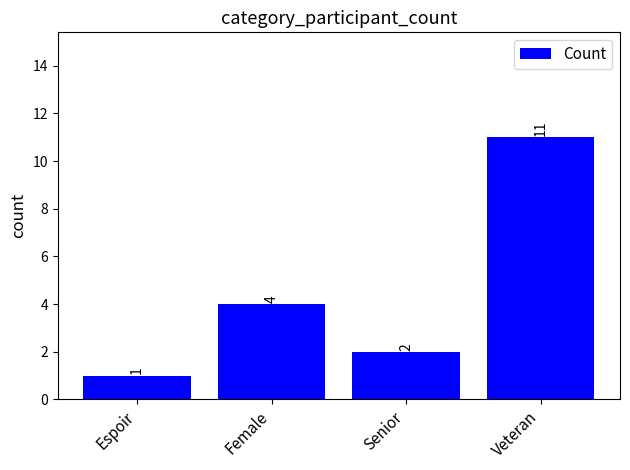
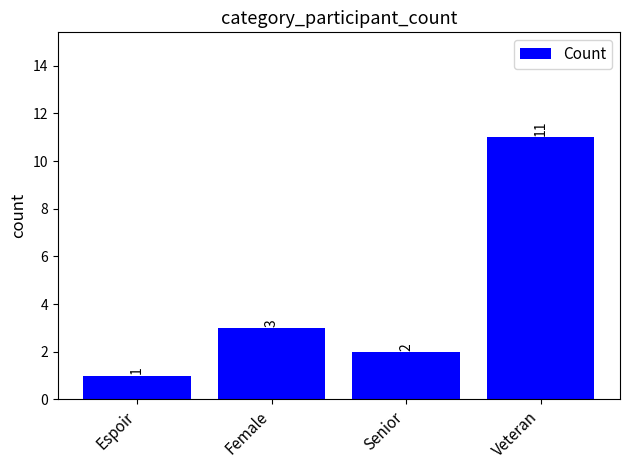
  {
    "Espoir": 1,
-   "Female": 4,
+   "Female": 3,
    "Senior": 2,
    "Veteran": 11
  }
